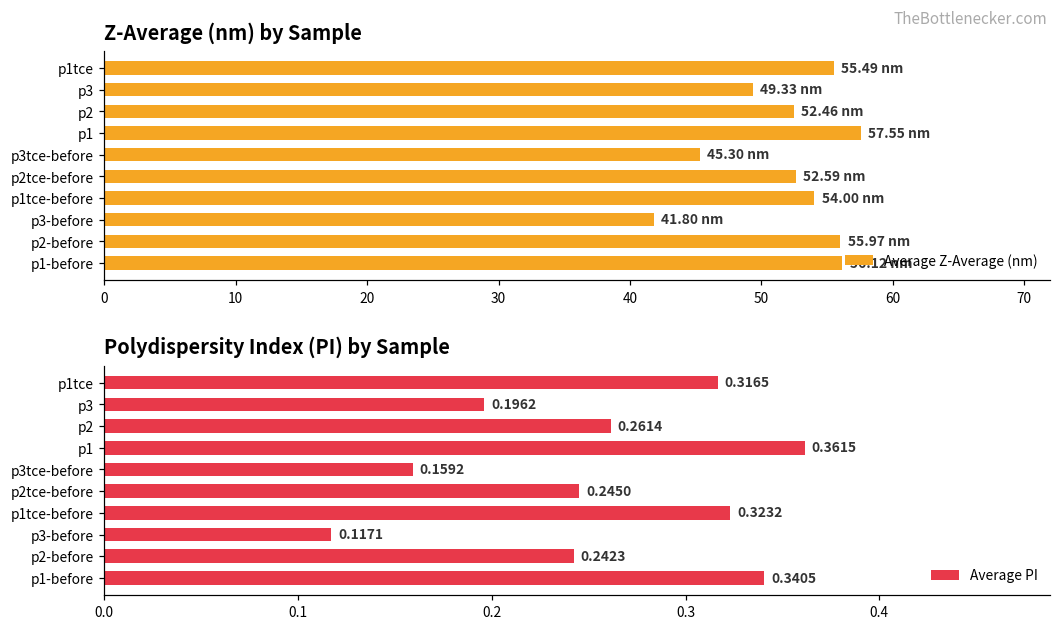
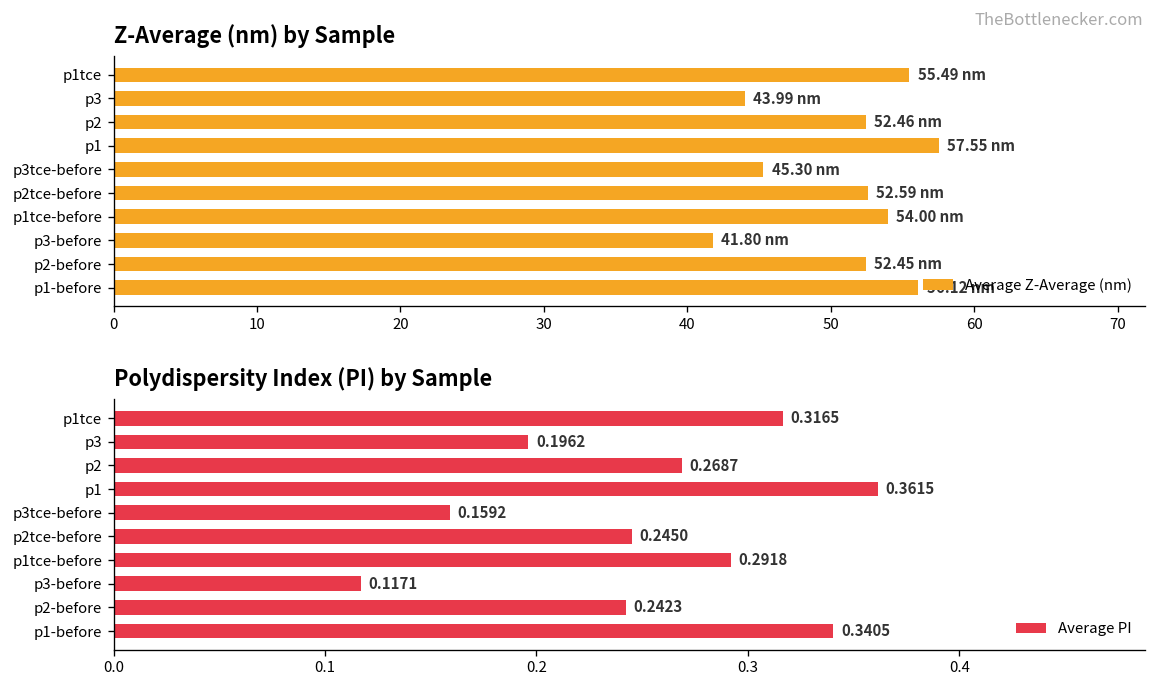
  {
    "Z-Average (nm) by Sample": {
      "p1tce": 55.49,
-     "p3": 49.33,
+     "p3": 43.99,
      "p2": 52.46,
      "p1": 57.55,
      "p3tce-before": 45.30,
      "p2tce-before": 52.59,
      "p1tce-before": 54.00,
      "p3-before": 41.80,
-     "p2-before": 55.97,
+     "p2-before": 52.45,
      "p1-before": 56.12
    },
    "Polydispersity Index (PI) by Sample": {
      "p1tce": 0.3165,
      "p3": 0.1962,
-     "p2": 0.2614,
+     "p2": 0.2687,
      "p1": 0.3615,
      "p3tce-before": 0.1592,
      "p2tce-before": 0.2450,
-     "p1tce-before": 0.3232,
+     "p1tce-before": 0.2918,
      "p3-before": 0.1171,
      "p2-before": 0.2423,
      "p1-before": 0.3405
    }
  }
